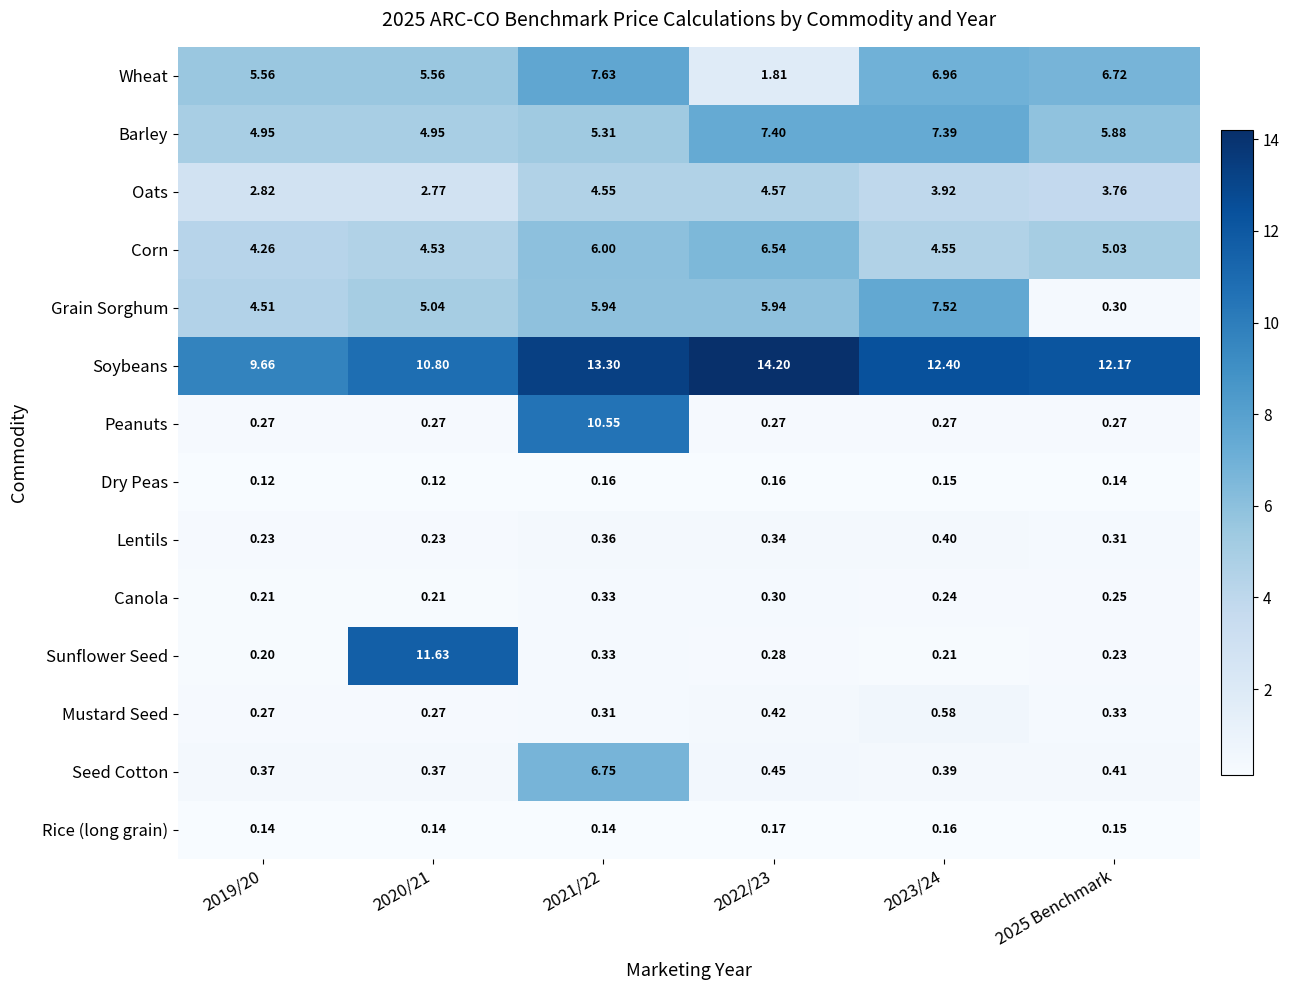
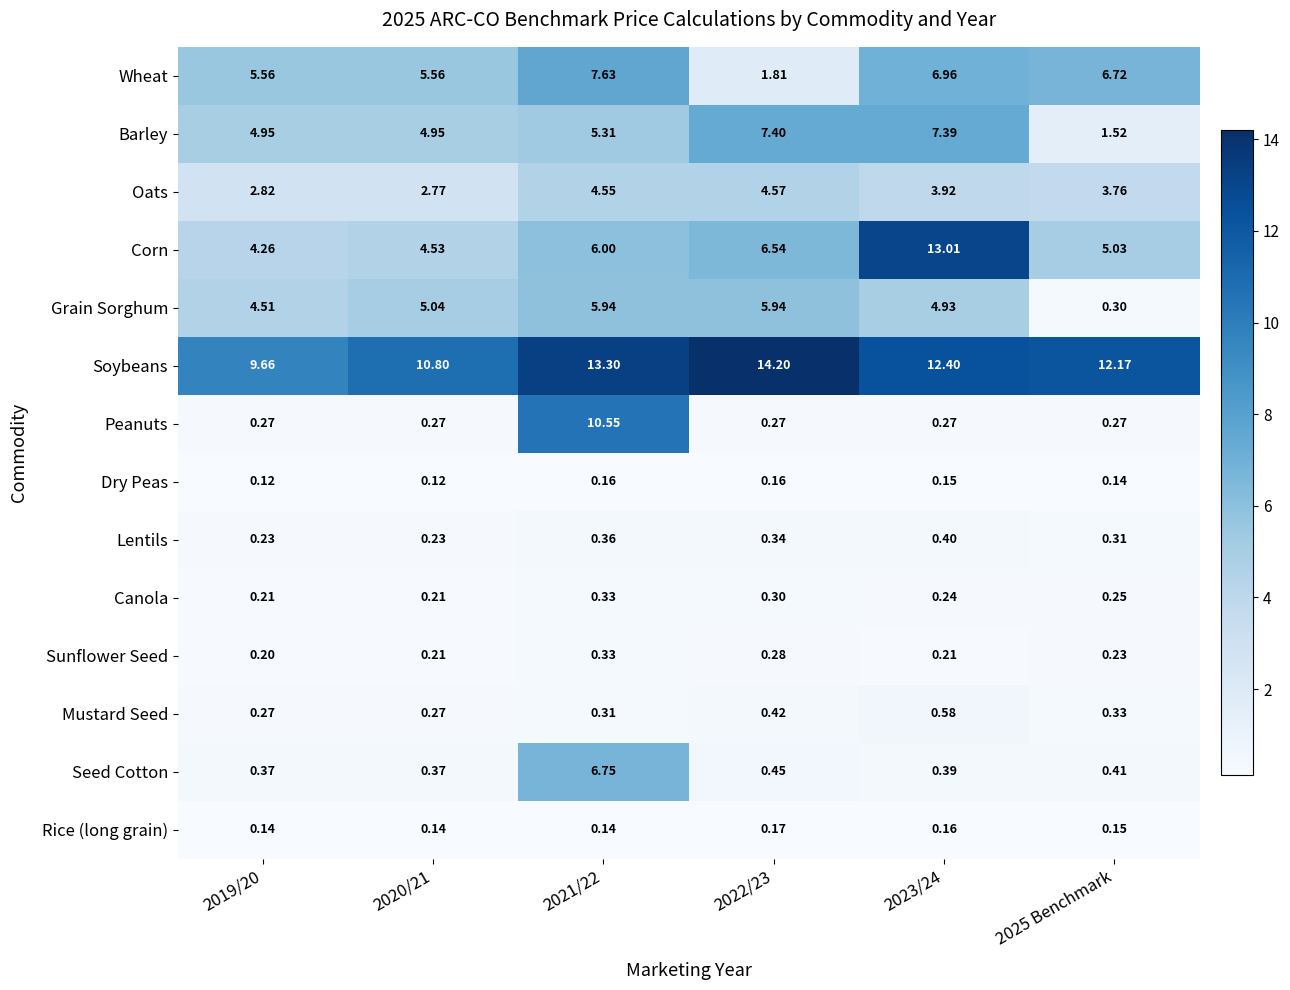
  {
    "Wheat": {
      "2019/20": 5.56,
      "2020/21": 5.56,
      "2021/22": 7.63,
      "2022/23": 1.81,
      "2023/24": 6.96,
      "2025 Benchmark": 6.72
    },
    "Barley": {
      "2019/20": 4.95,
      "2020/21": 4.95,
      "2021/22": 5.31,
      "2022/23": 7.40,
      "2023/24": 7.39,
-     "2025 Benchmark": 5.88
+     "2025 Benchmark": 1.52
    },
    "Oats": {
      "2019/20": 2.82,
      "2020/21": 2.77,
      "2021/22": 4.55,
      "2022/23": 4.57,
      "2023/24": 3.92,
      "2025 Benchmark": 3.76
    },
    "Corn": {
      "2019/20": 4.26,
      "2020/21": 4.53,
      "2021/22": 6.00,
      "2022/23": 6.54,
-     "2023/24": 4.55,
+     "2023/24": 13.01,
      "2025 Benchmark": 5.03
    },
    "Grain Sorghum": {
      "2019/20": 4.51,
      "2020/21": 5.04,
      "2021/22": 5.94,
      "2022/23": 5.94,
-     "2023/24": 7.52,
+     "2023/24": 4.93,
      "2025 Benchmark": 0.30
    },
    "Soybeans": {
      "2019/20": 9.66,
      "2020/21": 10.80,
      "2021/22": 13.30,
      "2022/23": 14.20,
      "2023/24": 12.40,
      "2025 Benchmark": 12.17
    },
    "Peanuts": {
      "2019/20": 0.27,
      "2020/21": 0.27,
      "2021/22": 10.55,
      "2022/23": 0.27,
      "2023/24": 0.27,
      "2025 Benchmark": 0.27
    },
    "Dry Peas": {
      "2019/20": 0.12,
      "2020/21": 0.12,
      "2021/22": 0.16,
      "2022/23": 0.16,
      "2023/24": 0.15,
      "2025 Benchmark": 0.14
    },
    "Lentils": {
      "2019/20": 0.23,
      "2020/21": 0.23,
      "2021/22": 0.36,
      "2022/23": 0.34,
      "2023/24": 0.40,
      "2025 Benchmark": 0.31
    },
    "Canola": {
      "2019/20": 0.21,
      "2020/21": 0.21,
      "2021/22": 0.33,
      "2022/23": 0.30,
      "2023/24": 0.24,
      "2025 Benchmark": 0.25
    },
    "Sunflower Seed": {
      "2019/20": 0.20,
-     "2020/21": 11.63,
+     "2020/21": 0.21,
      "2021/22": 0.33,
      "2022/23": 0.28,
      "2023/24": 0.21,
      "2025 Benchmark": 0.23
    },
    "Mustard Seed": {
      "2019/20": 0.27,
      "2020/21": 0.27,
      "2021/22": 0.31,
      "2022/23": 0.42,
      "2023/24": 0.58,
      "2025 Benchmark": 0.33
    },
    "Seed Cotton": {
      "2019/20": 0.37,
      "2020/21": 0.37,
      "2021/22": 6.75,
      "2022/23": 0.45,
      "2023/24": 0.39,
      "2025 Benchmark": 0.41
    },
    "Rice (long grain)": {
      "2019/20": 0.14,
      "2020/21": 0.14,
      "2021/22": 0.14,
      "2022/23": 0.17,
      "2023/24": 0.16,
      "2025 Benchmark": 0.15
    }
  }
